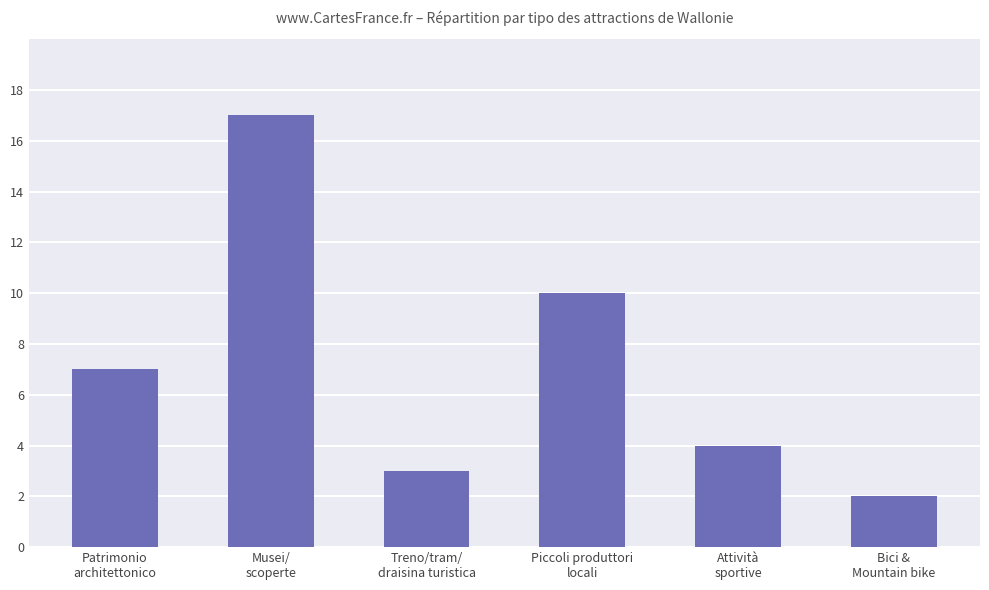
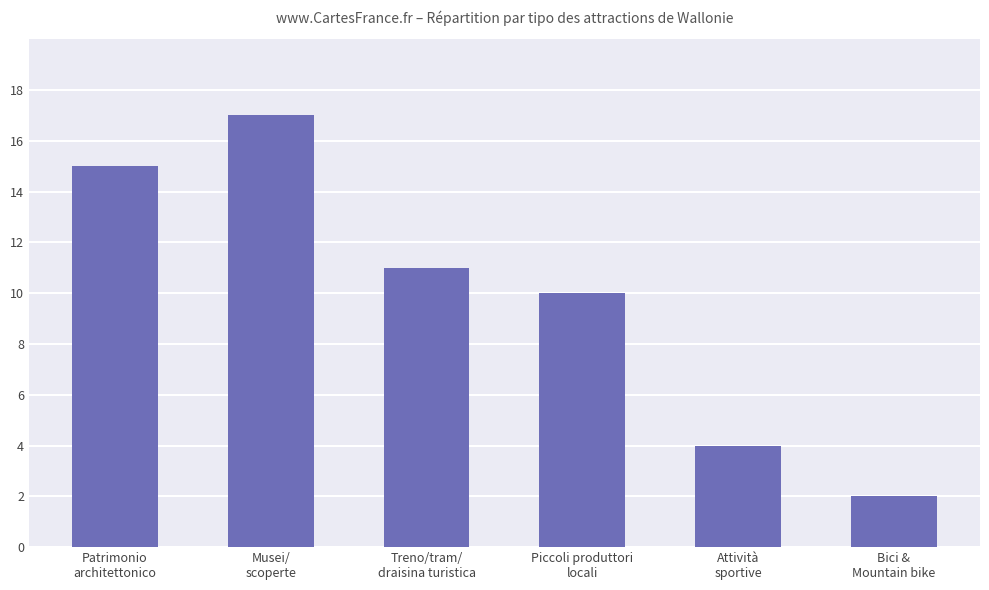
  {
-   "Patrimonio architettonico": 7,
+   "Patrimonio architettonico": 15,
    "Musei/ scoperte": 17,
-   "Treno/tram/ draisina turistica": 3,
+   "Treno/tram/ draisina turistica": 11,
    "Piccoli produttori locali": 10,
    "Attività sportive": 4,
    "Bici & Mountain bike": 2
  }
